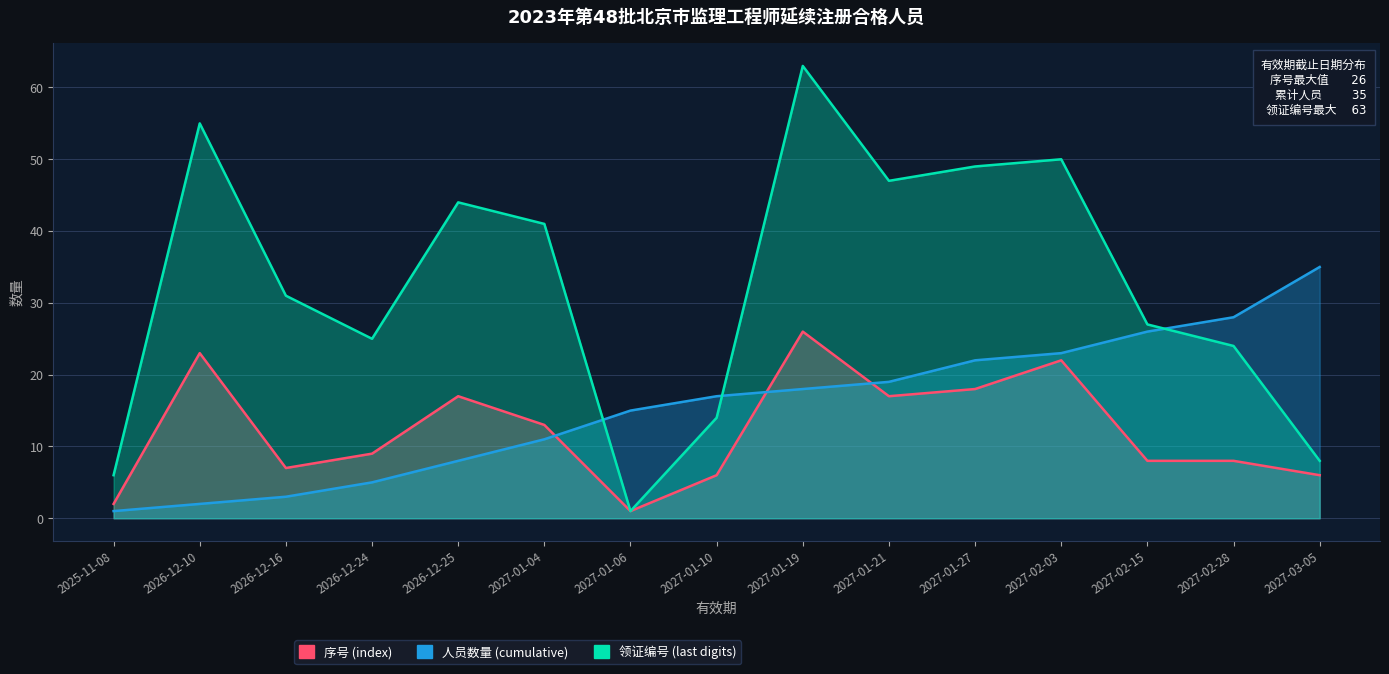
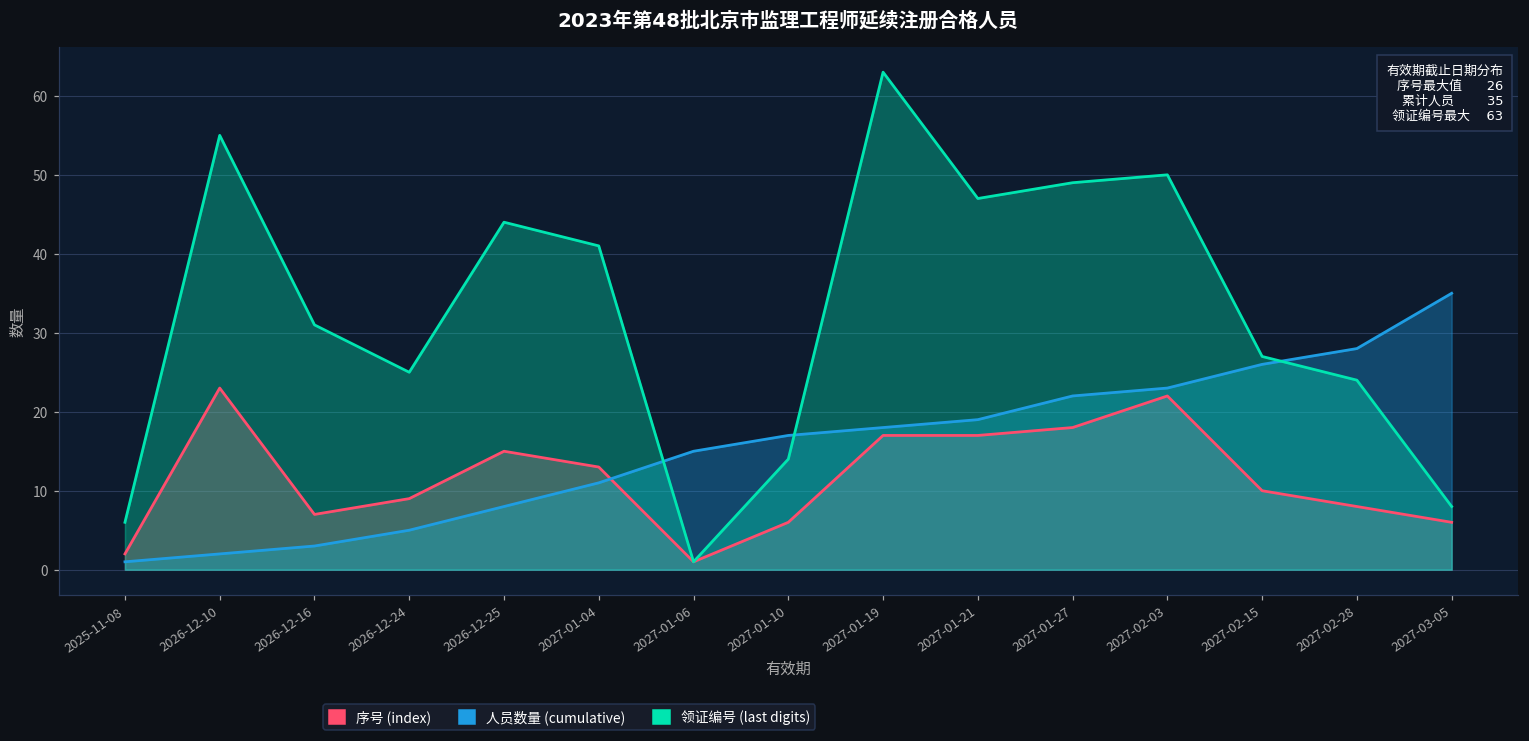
  {
    "序号 (index)": {
      "2025-11-08": 2,
      "2026-12-10": 23,
      "2026-12-16": 7,
      "2026-12-24": 9,
-     "2026-12-25": 17,
+     "2026-12-25": 15,
      "2027-01-04": 13,
      "2027-01-10": 6,
-     "2027-01-19": 26,
+     "2027-01-19": 17,
      "2027-01-21": 17,
      "2027-01-27": 18,
      "2027-02-03": 22,
-     "2027-02-15": 8,
+     "2027-02-15": 10,
      "2027-02-28": 8,
      "2027-03-05": 6
    }
  }
